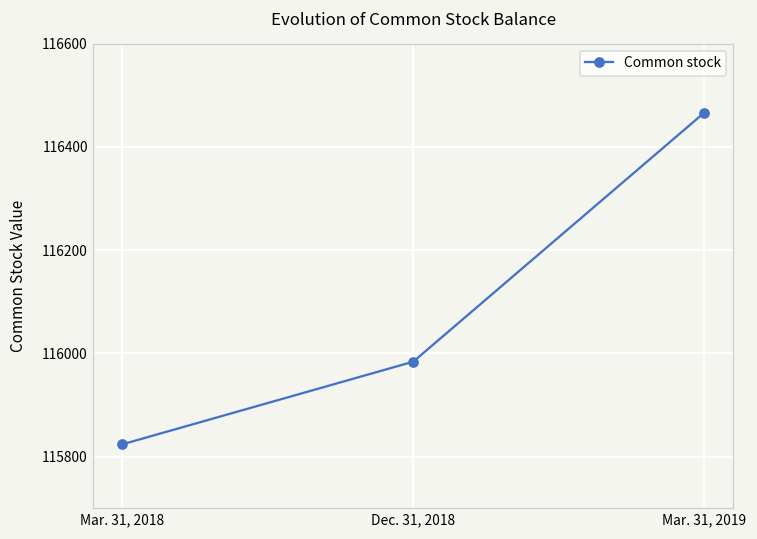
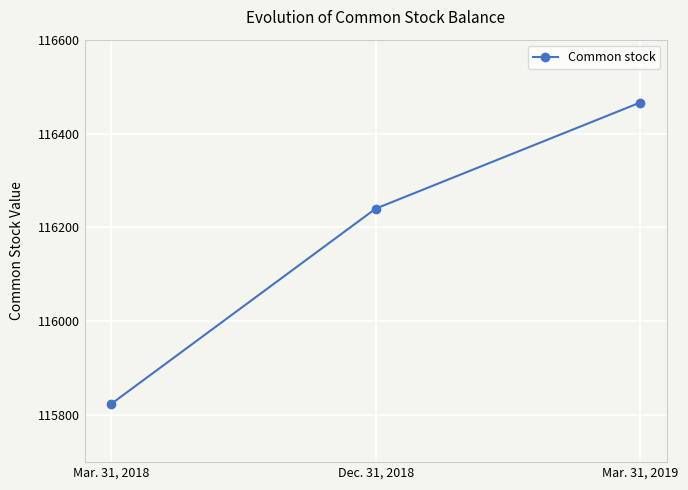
  {
    "Mar. 31, 2018": 115820,
-   "Dec. 31, 2018": 115980,
+   "Dec. 31, 2018": 116240,
    "Mar. 31, 2019": 116470
  }
